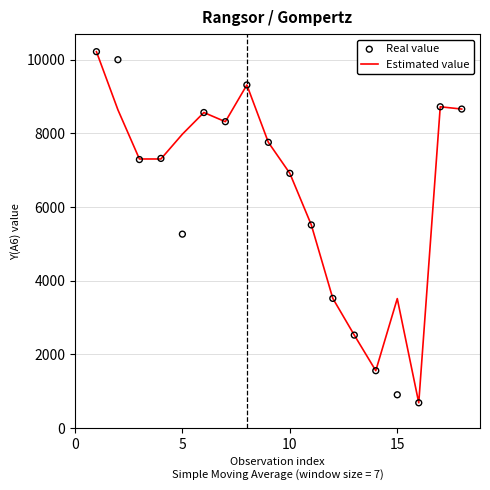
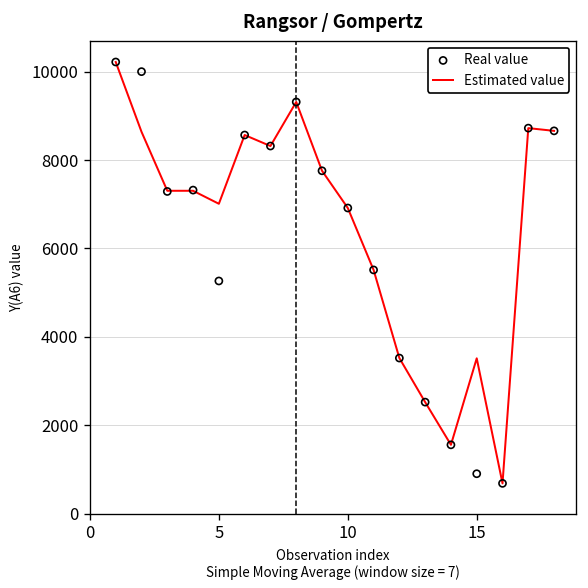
  {
    "Estimated value": {
-     "5": 8000,
+     "5": 7000,
      "15": 3500
    }
  }
